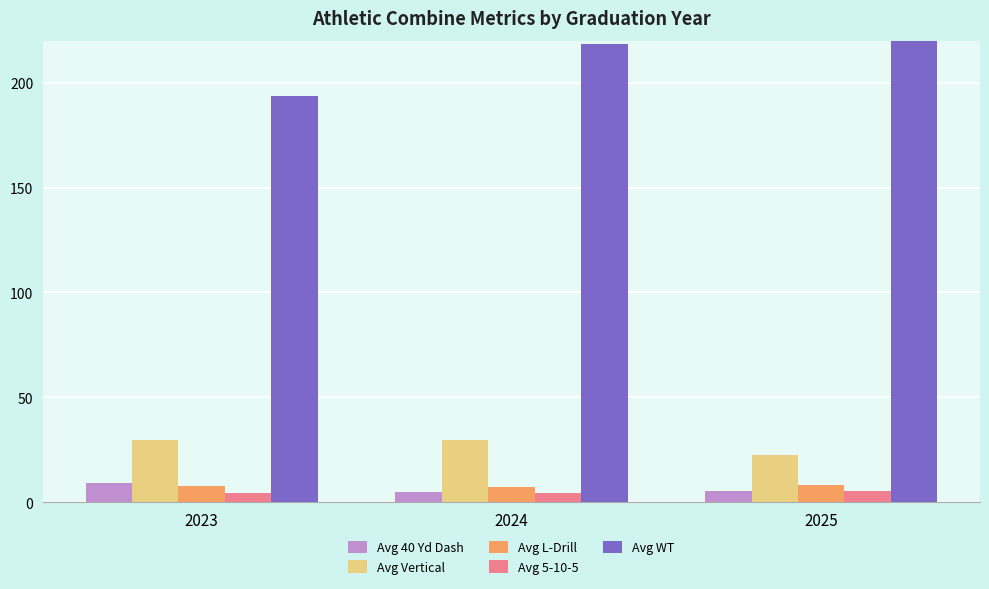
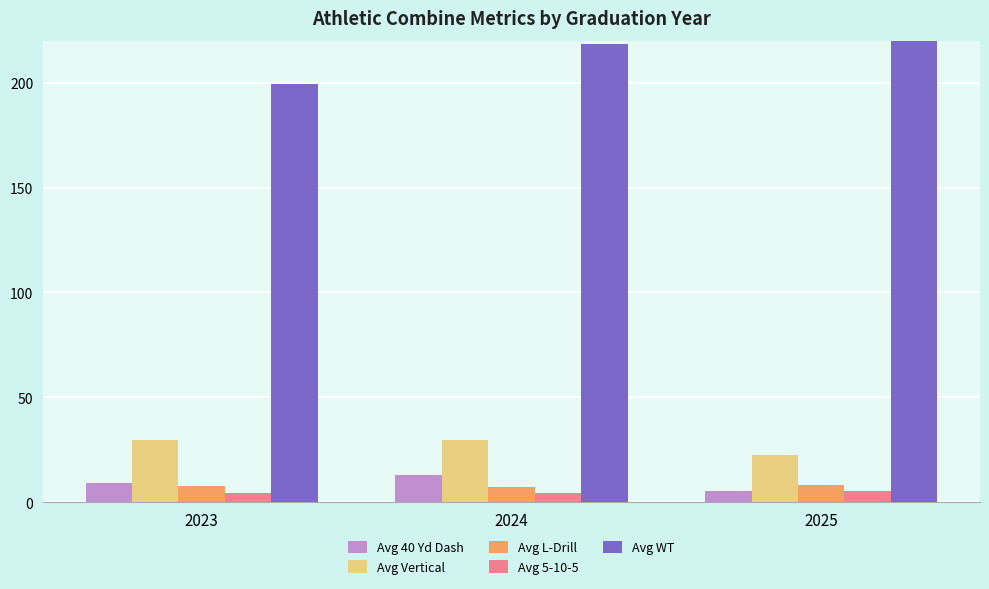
  {
    "Avg 40 Yd Dash": {
      "2023": 9,
-     "2024": 5,
+     "2024": 13,
      "2025": 5
    },
    "Avg WT": {
-     "2023": 194,
+     "2023": 199,
      "2024": 219
    }
  }
